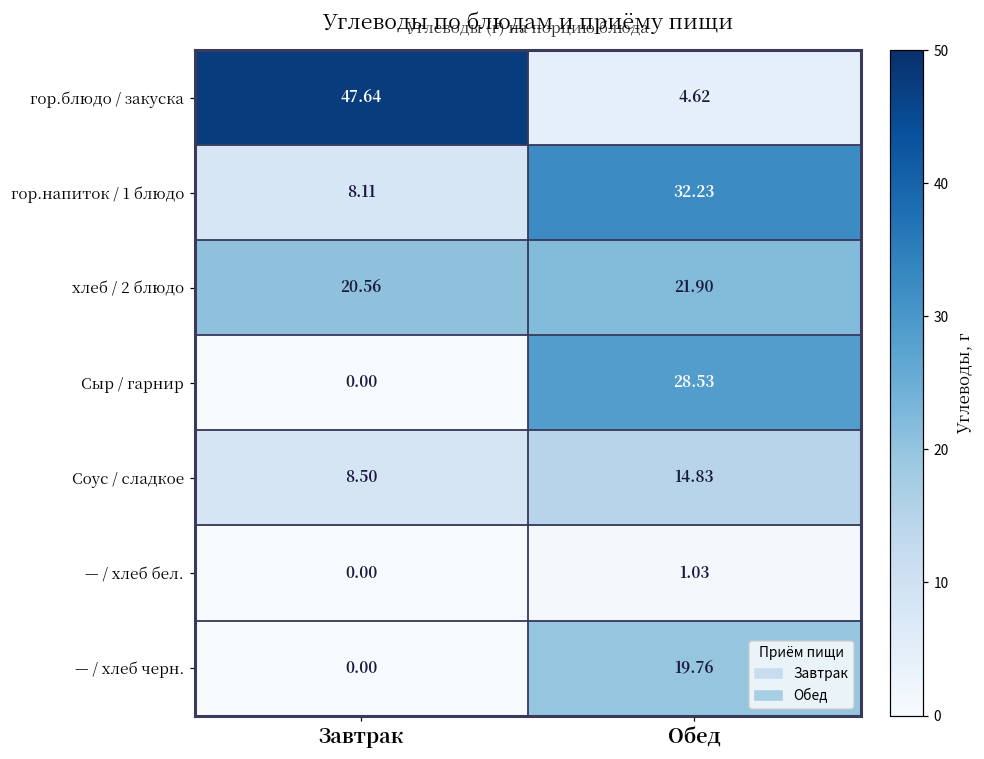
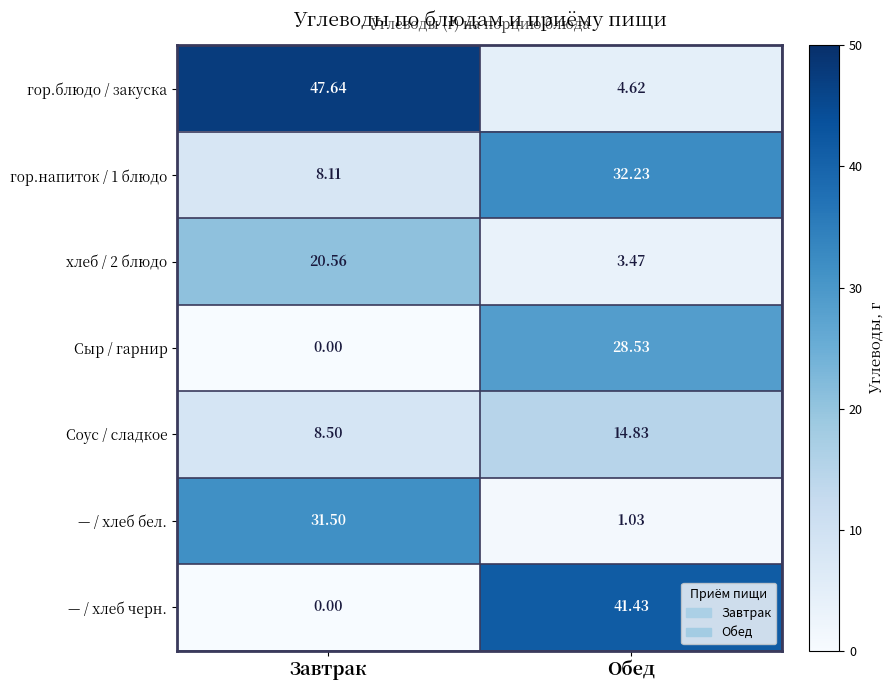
  {
    "гор.блюдо / закуска": {
      "Завтрак": 47.64,
      "Обед": 4.62
    },
    "гор.напиток / 1 блюдо": {
      "Завтрак": 8.11,
      "Обед": 32.23
    },
    "хлеб / 2 блюдо": {
      "Завтрак": 20.56,
-     "Обед": 21.90
+     "Обед": 3.47
    },
    "Сыр / гарнир": {
      "Завтрак": 0.00,
      "Обед": 28.53
    },
    "Соус / сладкое": {
      "Завтрак": 8.50,
      "Обед": 14.83
    },
    "— / хлеб бел.": {
-     "Завтрак": 0.00,
+     "Завтрак": 31.50,
      "Обед": 1.03
    },
    "— / хлеб черн.": {
      "Завтрак": 0.00,
-     "Обед": 19.76
+     "Обед": 41.43
    }
  }
